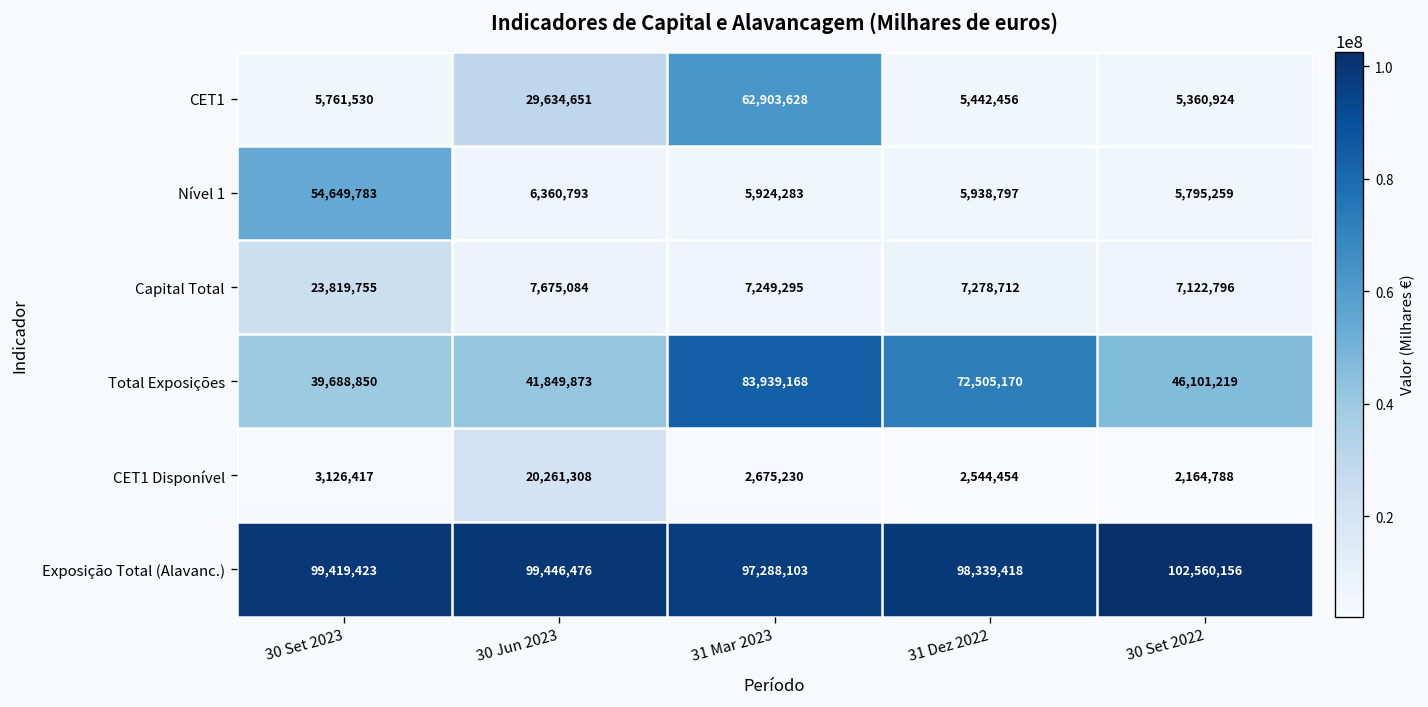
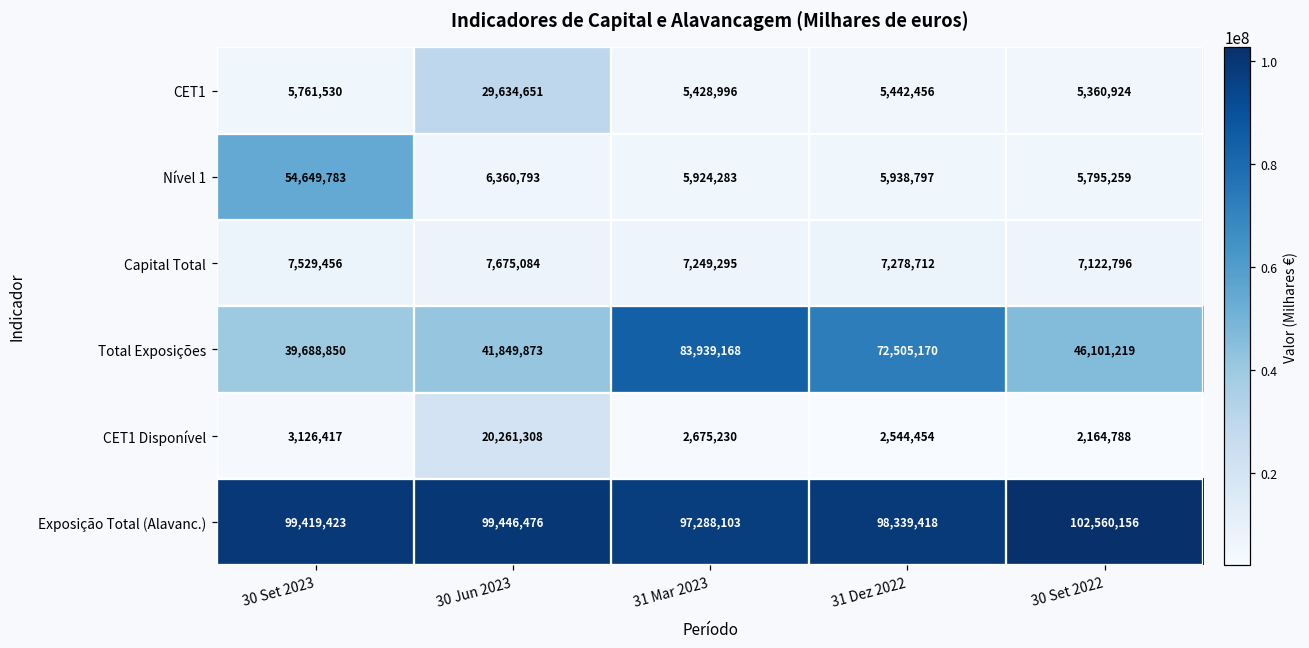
  {
    "CET1": {
      "30 Set 2023": "5,761,530",
      "30 Jun 2023": "29,634,651",
-     "31 Mar 2023": "62,903,628",
+     "31 Mar 2023": "5,428,996",
      "31 Dez 2022": "5,442,456",
      "30 Set 2022": "5,360,924"
    },
    "Nível 1": {
      "30 Set 2023": "54,649,783",
      "30 Jun 2023": "6,360,793",
      "31 Mar 2023": "5,924,283",
      "31 Dez 2022": "5,938,797",
      "30 Set 2022": "5,795,259"
    },
    "Capital Total": {
-     "30 Set 2023": "23,819,755",
+     "30 Set 2023": "7,529,456",
      "30 Jun 2023": "7,675,084",
      "31 Mar 2023": "7,249,295",
      "31 Dez 2022": "7,278,712",
      "30 Set 2022": "7,122,796"
    },
    "Total Exposições": {
      "30 Set 2023": "39,688,850",
      "30 Jun 2023": "41,849,873",
      "31 Mar 2023": "83,939,168",
      "31 Dez 2022": "72,505,170",
      "30 Set 2022": "46,101,219"
    },
    "CET1 Disponível": {
      "30 Set 2023": "3,126,417",
      "30 Jun 2023": "20,261,308",
      "31 Mar 2023": "2,675,230",
      "31 Dez 2022": "2,544,454",
      "30 Set 2022": "2,164,788"
    },
    "Exposição Total (Alavanc.)": {
      "30 Set 2023": "99,419,423",
      "30 Jun 2023": "99,446,476",
      "31 Mar 2023": "97,288,103",
      "31 Dez 2022": "98,339,418",
      "30 Set 2022": "102,560,156"
    }
  }
